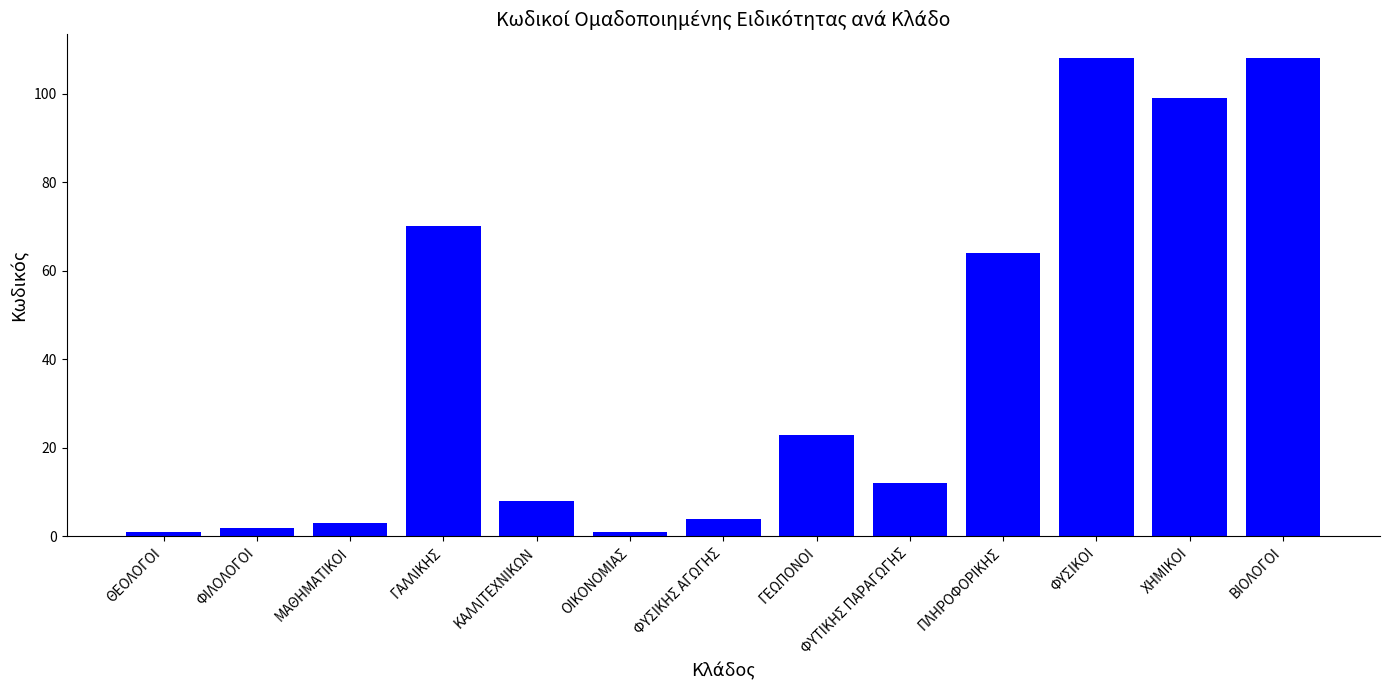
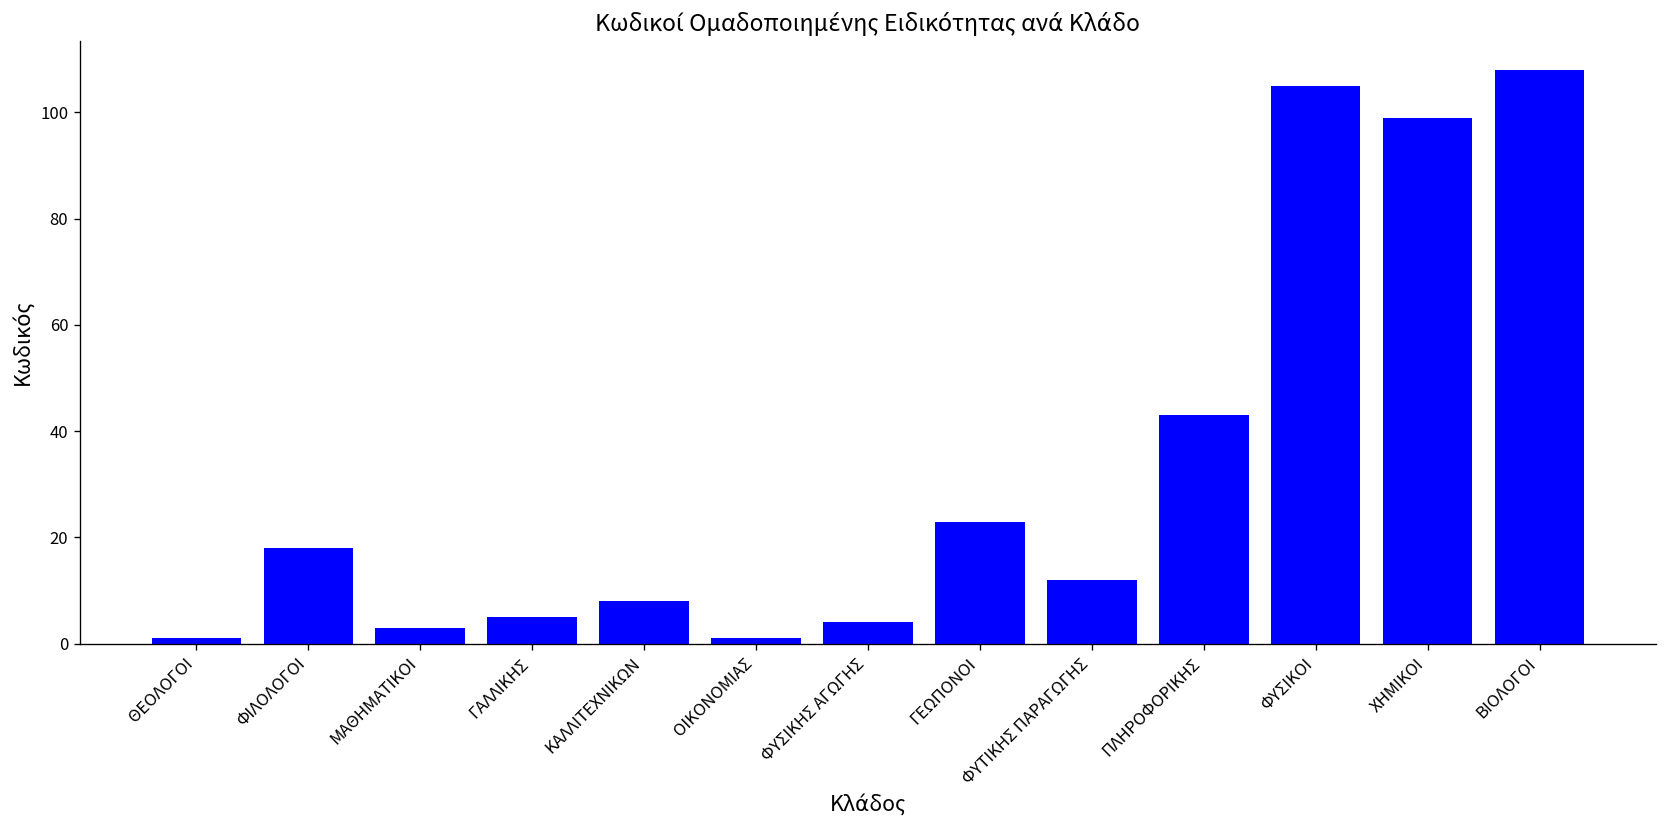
  {
    "ΘΕΟΛΟΓΟΙ": 1,
-   "ΦΙΛΟΛΟΓΟΙ": 2,
+   "ΦΙΛΟΛΟΓΟΙ": 18,
    "ΜΑΘΗΜΑΤΙΚΟΙ": 3,
-   "ΓΑΛΛΙΚΗΣ": 70,
+   "ΓΑΛΛΙΚΗΣ": 5,
    "ΚΑΛΛΙΤΕΧΝΙΚΩΝ": 8,
    "ΟΙΚΟΝΟΜΙΑΣ": 1,
    "ΦΥΣΙΚΗΣ ΑΓΩΓΗΣ": 4,
    "ΓΕΩΠΟΝΟΙ": 23,
    "ΦΥΤΙΚΗΣ ΠΑΡΑΓΩΓΗΣ": 12,
-   "ΠΛΗΡΟΦΟΡΙΚΗΣ": 64,
-   "ΦΥΣΙΚΟΙ": 108,
+   "ΠΛΗΡΟΦΟΡΙΚΗΣ": 43,
+   "ΦΥΣΙΚΟΙ": 105,
    "ΧΗΜΙΚΟΙ": 99,
    "ΒΙΟΛΟΓΟΙ": 108
  }
